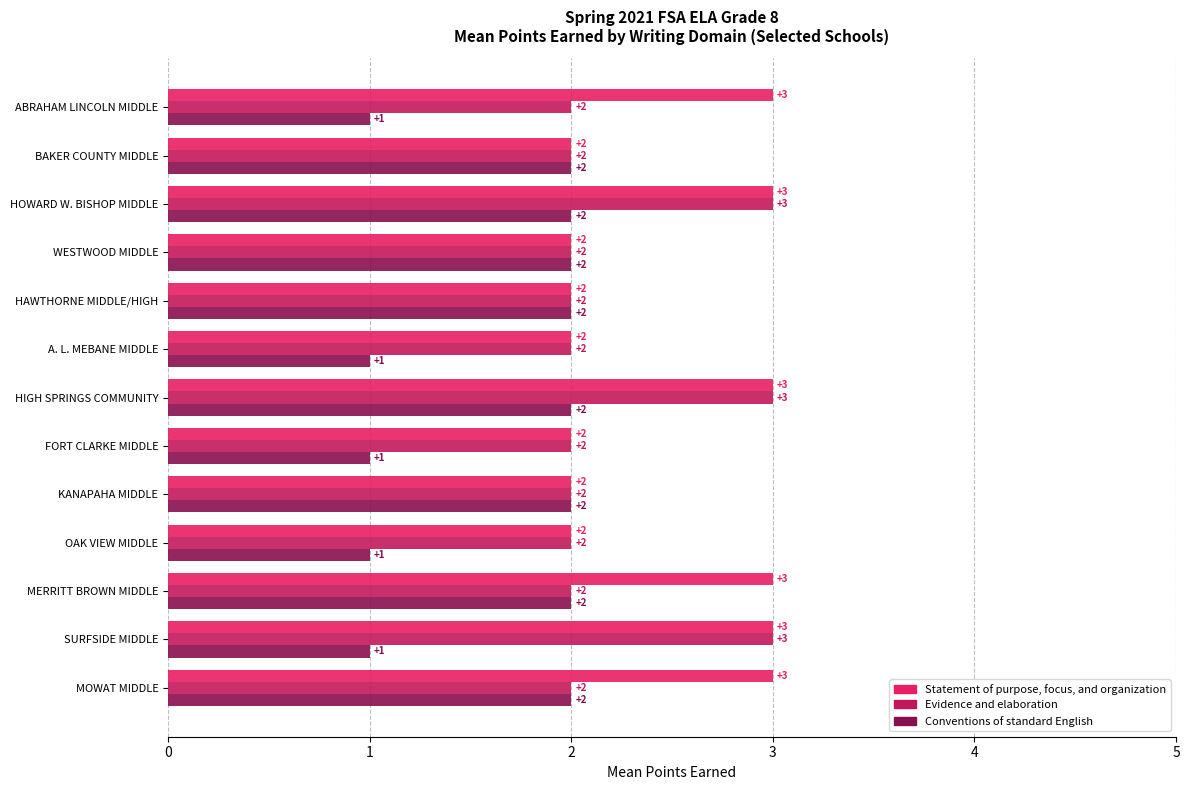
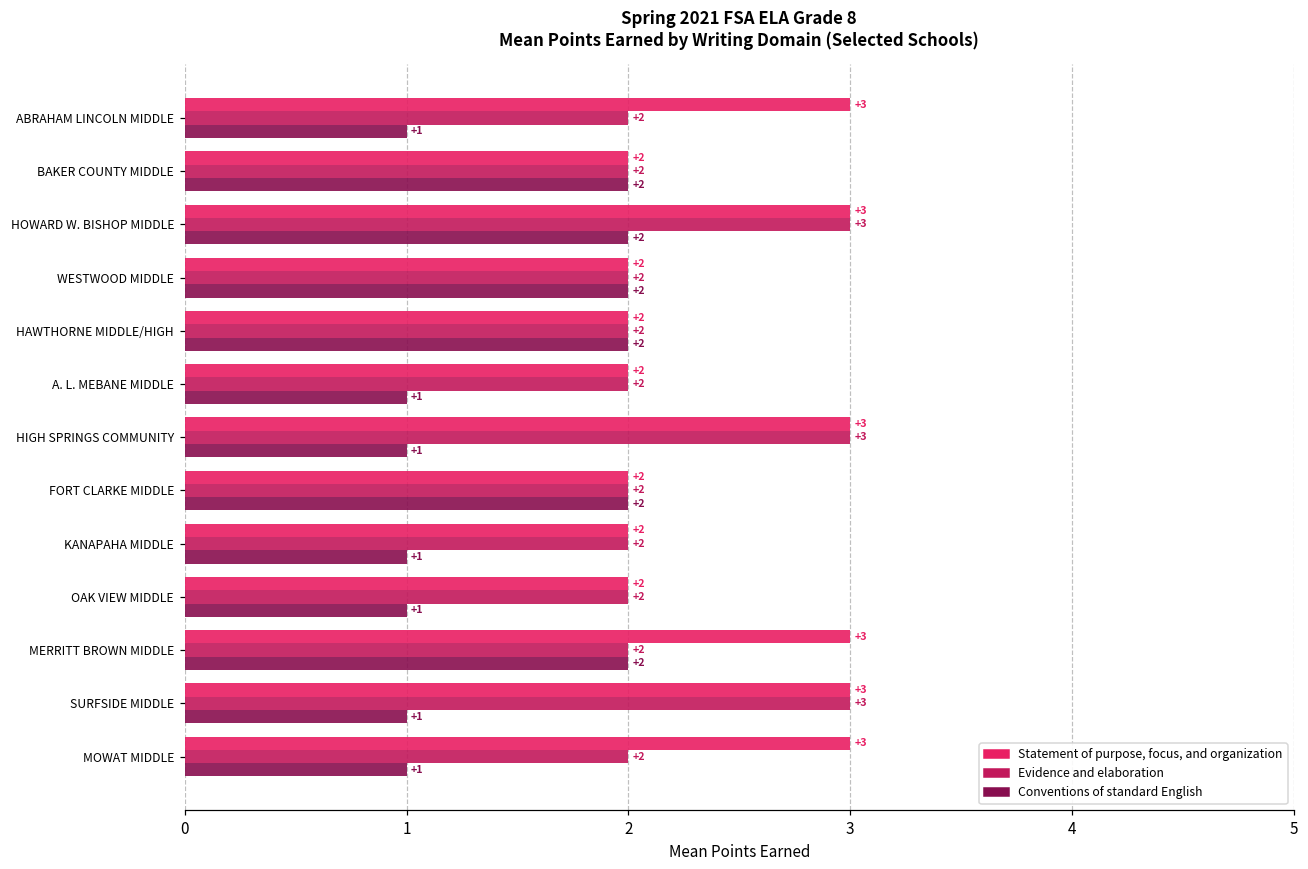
  {
    "Conventions of standard English": {
      "ABRAHAM LINCOLN MIDDLE": "+1",
      "BAKER COUNTY MIDDLE": "+2",
      "HOWARD W. BISHOP MIDDLE": "+2",
      "WESTWOOD MIDDLE": "+2",
      "HAWTHORNE MIDDLE/HIGH": "+2",
      "A. L. MEBANE MIDDLE": "+1",
-     "HIGH SPRINGS COMMUNITY": "+2",
-     "FORT CLARKE MIDDLE": "+1",
-     "KANAPAHA MIDDLE": "+2",
+     "HIGH SPRINGS COMMUNITY": "+1",
+     "FORT CLARKE MIDDLE": "+2",
+     "KANAPAHA MIDDLE": "+1",
      "OAK VIEW MIDDLE": "+1",
      "MERRITT BROWN MIDDLE": "+2",
      "SURFSIDE MIDDLE": "+1",
-     "MOWAT MIDDLE": "+2"
+     "MOWAT MIDDLE": "+1"
    }
  }
